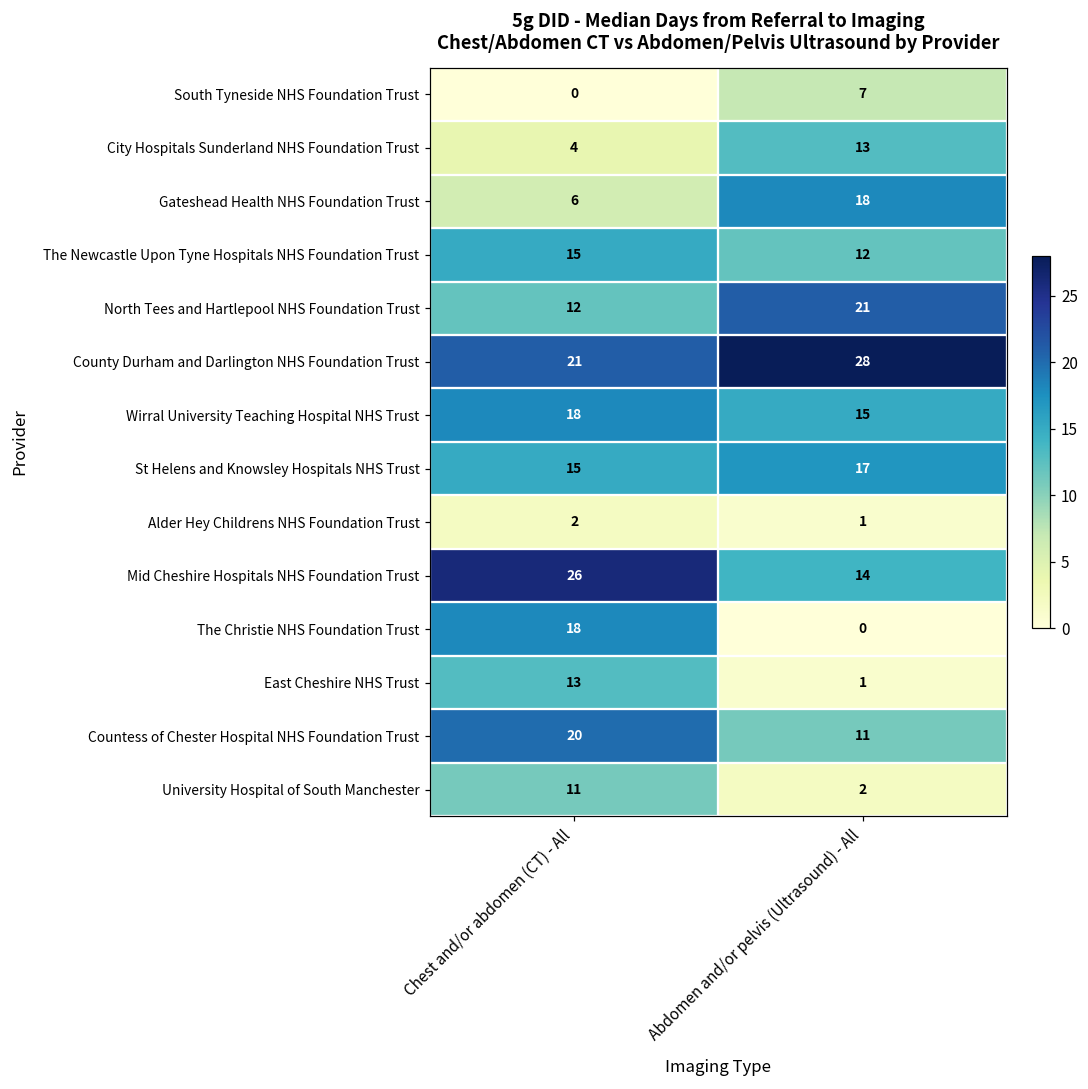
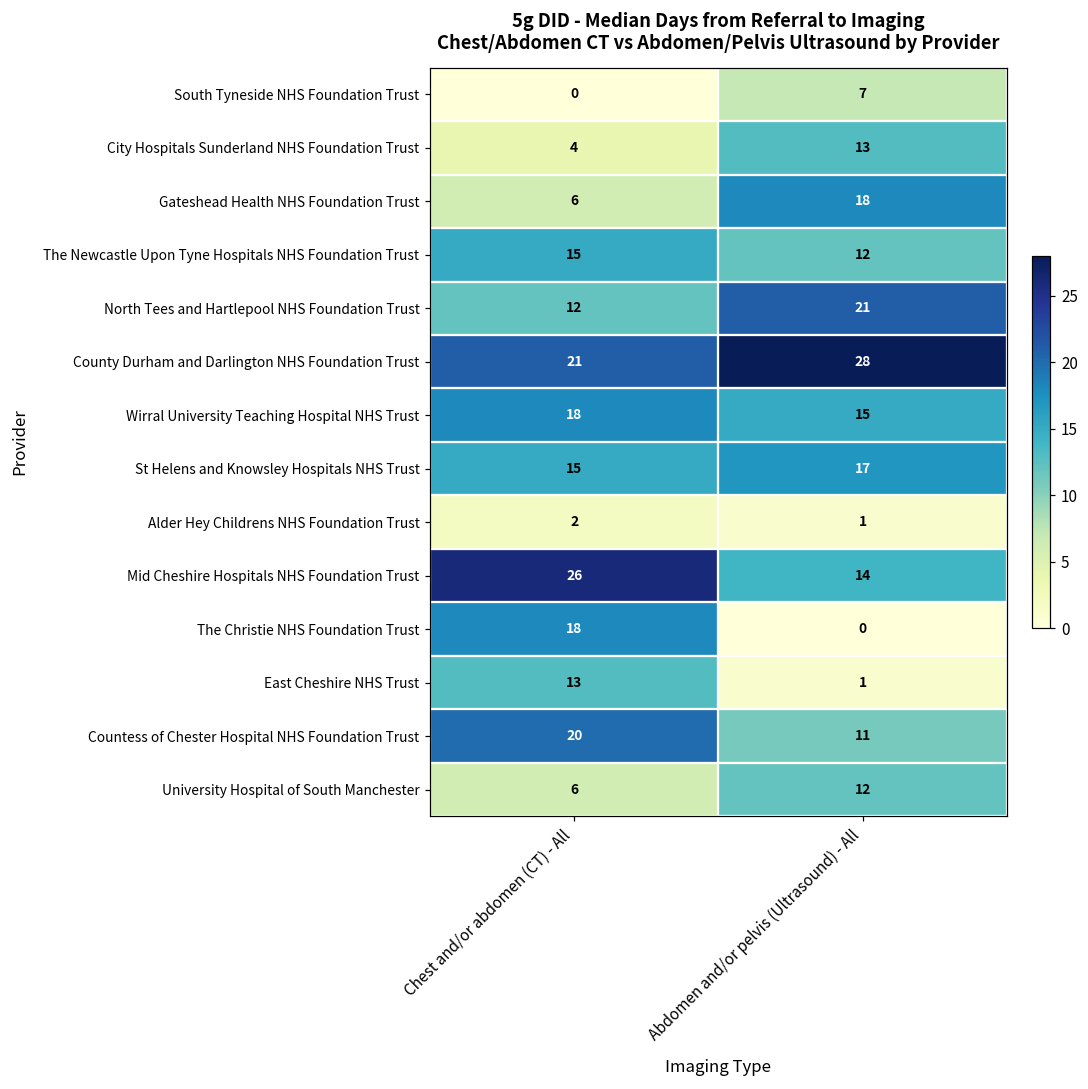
  {
    "South Tyneside NHS Foundation Trust": {
      "Chest and/or abdomen (CT) - All": 0,
      "Abdomen and/or pelvis (Ultrasound) - All": 7
    },
    "City Hospitals Sunderland NHS Foundation Trust": {
      "Chest and/or abdomen (CT) - All": 4,
      "Abdomen and/or pelvis (Ultrasound) - All": 13
    },
    "Gateshead Health NHS Foundation Trust": {
      "Chest and/or abdomen (CT) - All": 6,
      "Abdomen and/or pelvis (Ultrasound) - All": 18
    },
    "The Newcastle Upon Tyne Hospitals NHS Foundation Trust": {
      "Chest and/or abdomen (CT) - All": 15,
      "Abdomen and/or pelvis (Ultrasound) - All": 12
    },
    "North Tees and Hartlepool NHS Foundation Trust": {
      "Chest and/or abdomen (CT) - All": 12,
      "Abdomen and/or pelvis (Ultrasound) - All": 21
    },
    "County Durham and Darlington NHS Foundation Trust": {
      "Chest and/or abdomen (CT) - All": 21,
      "Abdomen and/or pelvis (Ultrasound) - All": 28
    },
    "Wirral University Teaching Hospital NHS Trust": {
      "Chest and/or abdomen (CT) - All": 18,
      "Abdomen and/or pelvis (Ultrasound) - All": 15
    },
    "St Helens and Knowsley Hospitals NHS Trust": {
      "Chest and/or abdomen (CT) - All": 15,
      "Abdomen and/or pelvis (Ultrasound) - All": 17
    },
    "Alder Hey Childrens NHS Foundation Trust": {
      "Chest and/or abdomen (CT) - All": 2,
      "Abdomen and/or pelvis (Ultrasound) - All": 1
    },
    "Mid Cheshire Hospitals NHS Foundation Trust": {
      "Chest and/or abdomen (CT) - All": 26,
      "Abdomen and/or pelvis (Ultrasound) - All": 14
    },
    "The Christie NHS Foundation Trust": {
      "Chest and/or abdomen (CT) - All": 18,
      "Abdomen and/or pelvis (Ultrasound) - All": 0
    },
    "East Cheshire NHS Trust": {
      "Chest and/or abdomen (CT) - All": 13,
      "Abdomen and/or pelvis (Ultrasound) - All": 1
    },
    "Countess of Chester Hospital NHS Foundation Trust": {
      "Chest and/or abdomen (CT) - All": 20,
      "Abdomen and/or pelvis (Ultrasound) - All": 11
    },
    "University Hospital of South Manchester": {
-     "Chest and/or abdomen (CT) - All": 11,
-     "Abdomen and/or pelvis (Ultrasound) - All": 2
+     "Chest and/or abdomen (CT) - All": 6,
+     "Abdomen and/or pelvis (Ultrasound) - All": 12
    }
  }
